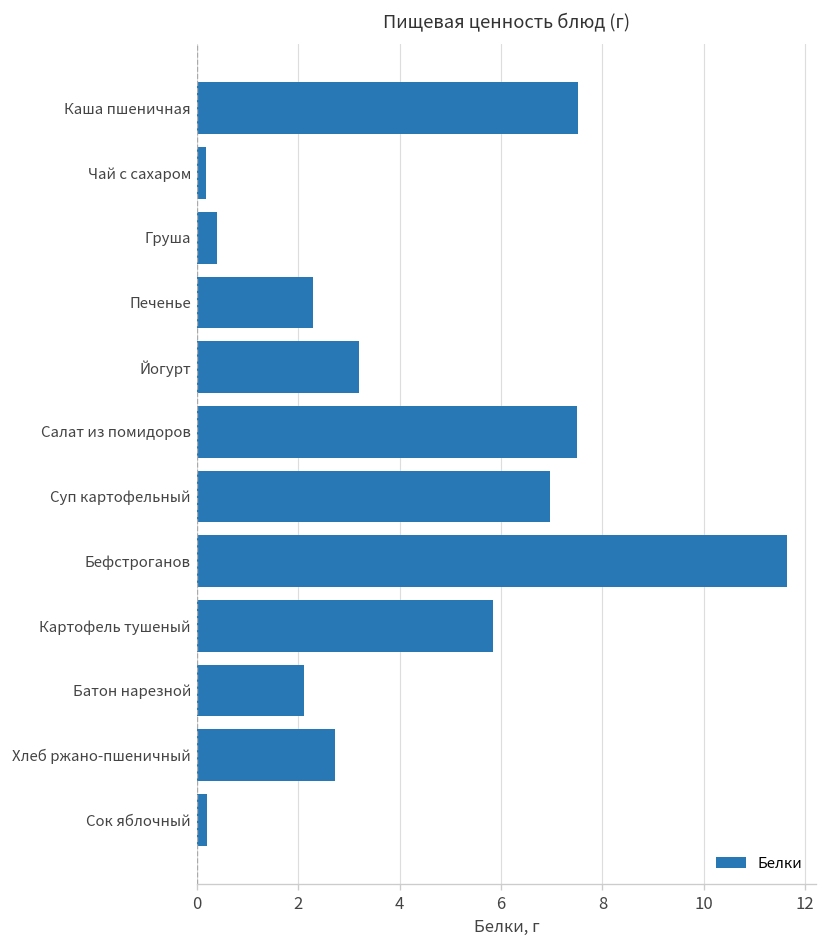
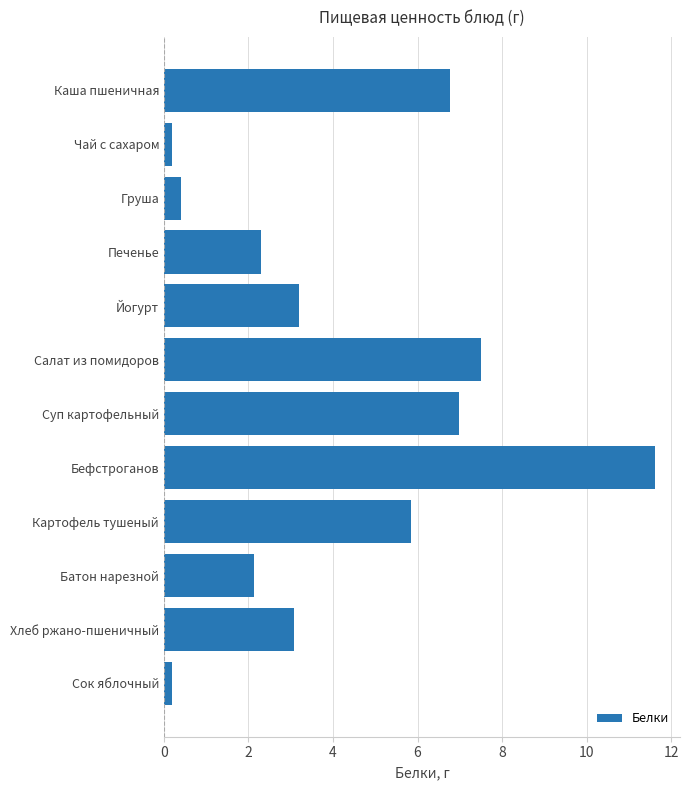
  {
-   "Каша пшеничная": 7.5,
+   "Каша пшеничная": 6.8,
    "Чай с сахаром": 0.2,
    "Груша": 0.4,
    "Печенье": 2.3,
    "Йогурт": 3.2,
    "Салат из помидоров": 7.5,
    "Суп картофельный": 7.0,
    "Бефстроганов": 11.6,
    "Картофель тушеный": 5.9,
    "Батон нарезной": 2.1,
-   "Хлеб ржано-пшеничный": 2.7,
+   "Хлеб ржано-пшеничный": 3.1,
    "Сок яблочный": 0.2
  }
